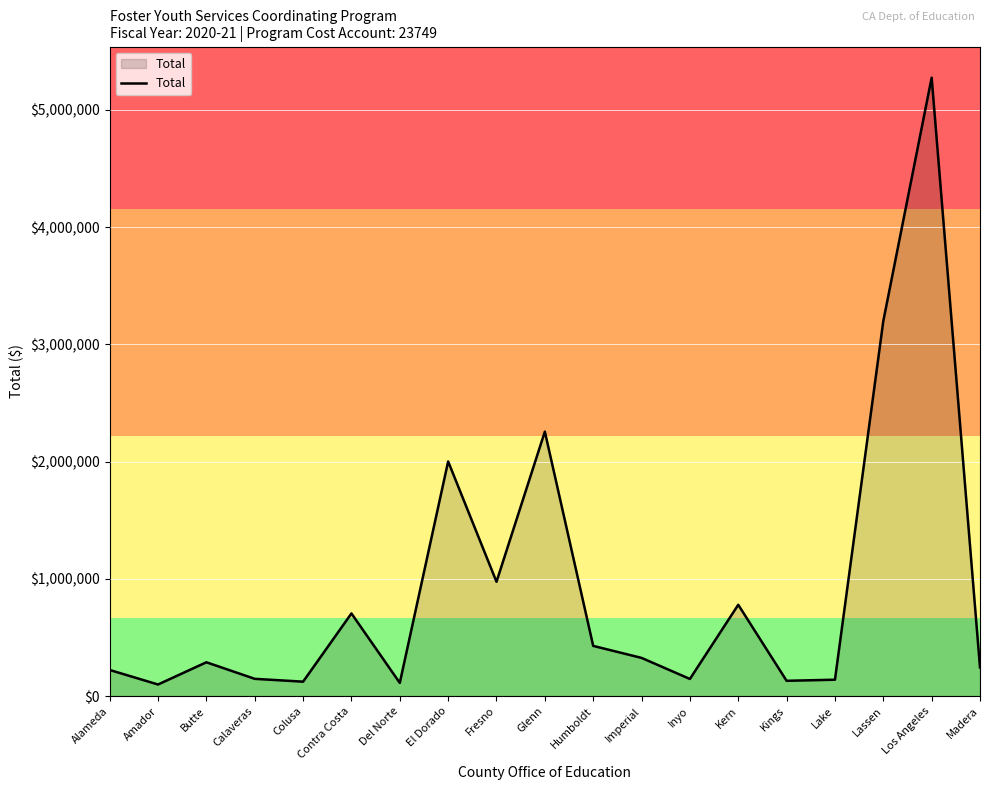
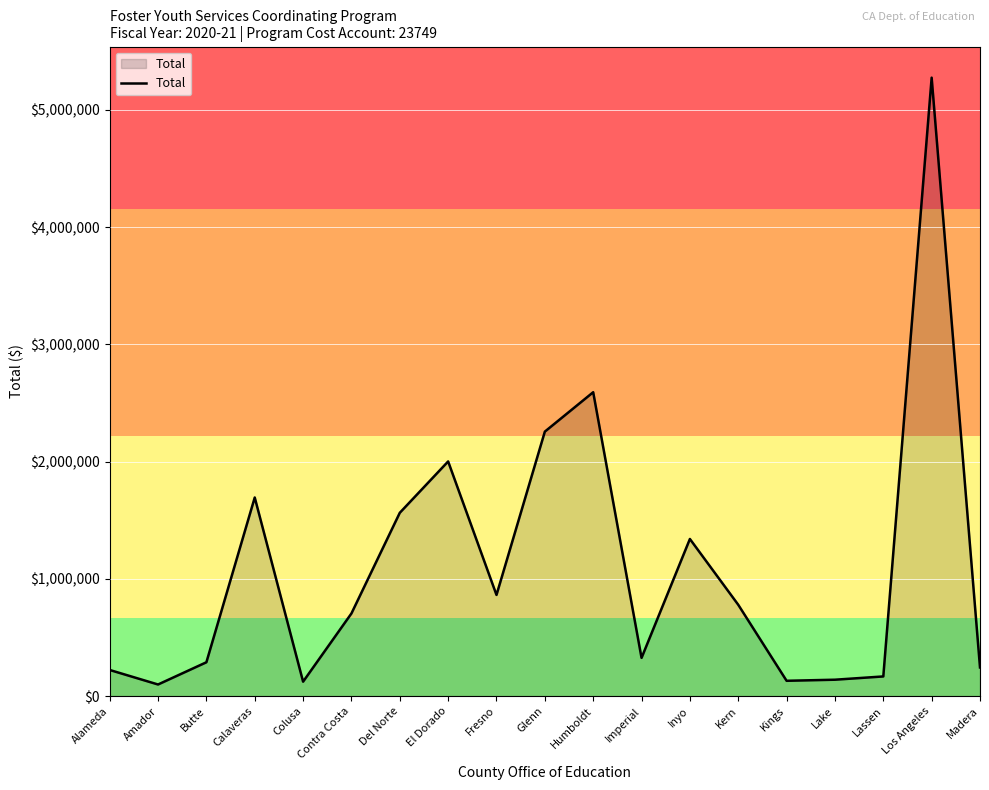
  {
    "Alameda": "$220,000",
    "Amador": "$100,000",
    "Butte": "$290,000",
-   "Calaveras": "$150,000",
+   "Calaveras": "$1,690,000",
    "Colusa": "$120,000",
    "Contra Costa": "$700,000",
-   "Del Norte": "$110,000",
+   "Del Norte": "$1,560,000",
    "El Dorado": "$2,000,000",
-   "Fresno": "$970,000",
+   "Fresno": "$860,000",
    "Glenn": "$2,260,000",
-   "Humboldt": "$430,000",
+   "Humboldt": "$2,590,000",
    "Imperial": "$330,000",
-   "Inyo": "$150,000",
+   "Inyo": "$1,340,000",
    "Kern": "$780,000",
    "Kings": "$130,000",
    "Lake": "$140,000",
-   "Lassen": "$3,200,000",
+   "Lassen": "$170,000",
    "Los Angeles": "$5,270,000",
    "Madera": "$240,000"
  }
